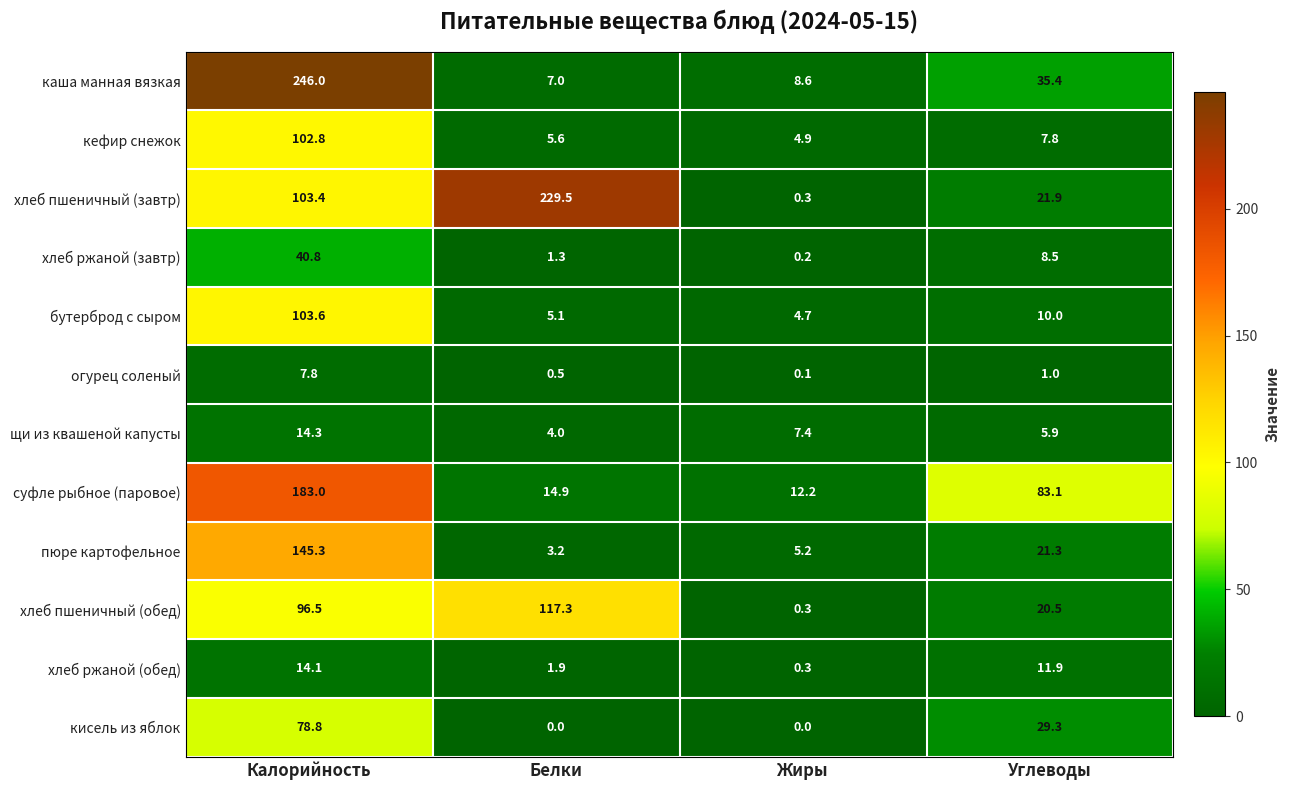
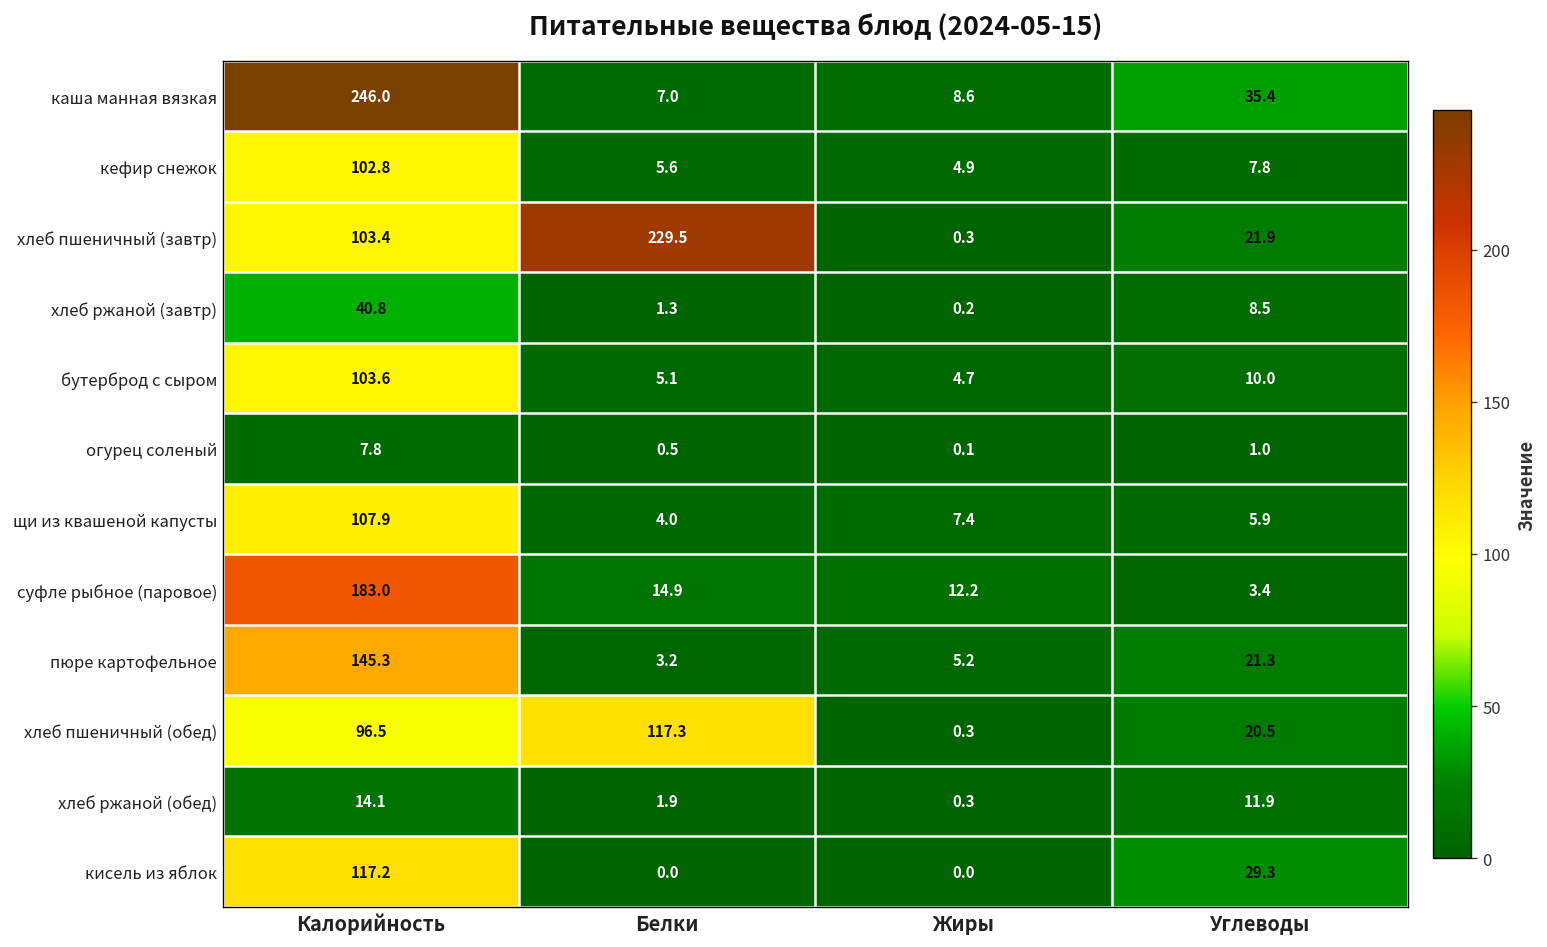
  {
    "каша манная вязкая": {
      "Калорийность": 246.0,
      "Белки": 7.0,
      "Жиры": 8.6,
      "Углеводы": 35.4
    },
    "кефир снежок": {
      "Калорийность": 102.8,
      "Белки": 5.6,
      "Жиры": 4.9,
      "Углеводы": 7.8
    },
    "хлеб пшеничный (завтр)": {
      "Калорийность": 103.4,
      "Белки": 229.5,
      "Жиры": 0.3,
      "Углеводы": 21.9
    },
    "хлеб ржаной (завтр)": {
      "Калорийность": 40.8,
      "Белки": 1.3,
      "Жиры": 0.2,
      "Углеводы": 8.5
    },
    "бутерброд с сыром": {
      "Калорийность": 103.6,
      "Белки": 5.1,
      "Жиры": 4.7,
      "Углеводы": 10.0
    },
    "огурец соленый": {
      "Калорийность": 7.8,
      "Белки": 0.5,
      "Жиры": 0.1,
      "Углеводы": 1.0
    },
    "щи из квашеной капусты": {
-     "Калорийность": 14.3,
+     "Калорийность": 107.9,
      "Белки": 4.0,
      "Жиры": 7.4,
      "Углеводы": 5.9
    },
    "суфле рыбное (паровое)": {
      "Калорийность": 183.0,
      "Белки": 14.9,
      "Жиры": 12.2,
-     "Углеводы": 83.1
+     "Углеводы": 3.4
    },
    "пюре картофельное": {
      "Калорийность": 145.3,
      "Белки": 3.2,
      "Жиры": 5.2,
      "Углеводы": 21.3
    },
    "хлеб пшеничный (обед)": {
      "Калорийность": 96.5,
      "Белки": 117.3,
      "Жиры": 0.3,
      "Углеводы": 20.5
    },
    "хлеб ржаной (обед)": {
      "Калорийность": 14.1,
      "Белки": 1.9,
      "Жиры": 0.3,
      "Углеводы": 11.9
    },
    "кисель из яблок": {
-     "Калорийность": 78.8,
+     "Калорийность": 117.2,
      "Белки": 0.0,
      "Жиры": 0.0,
      "Углеводы": 29.3
    }
  }
